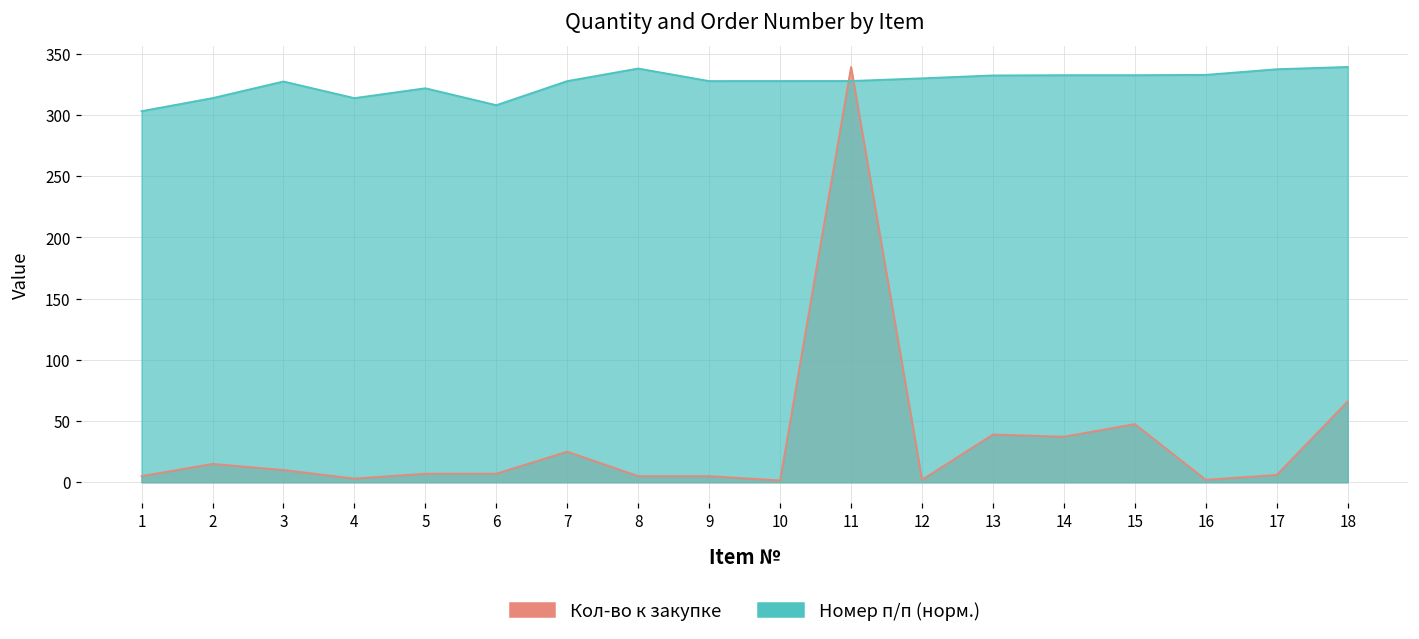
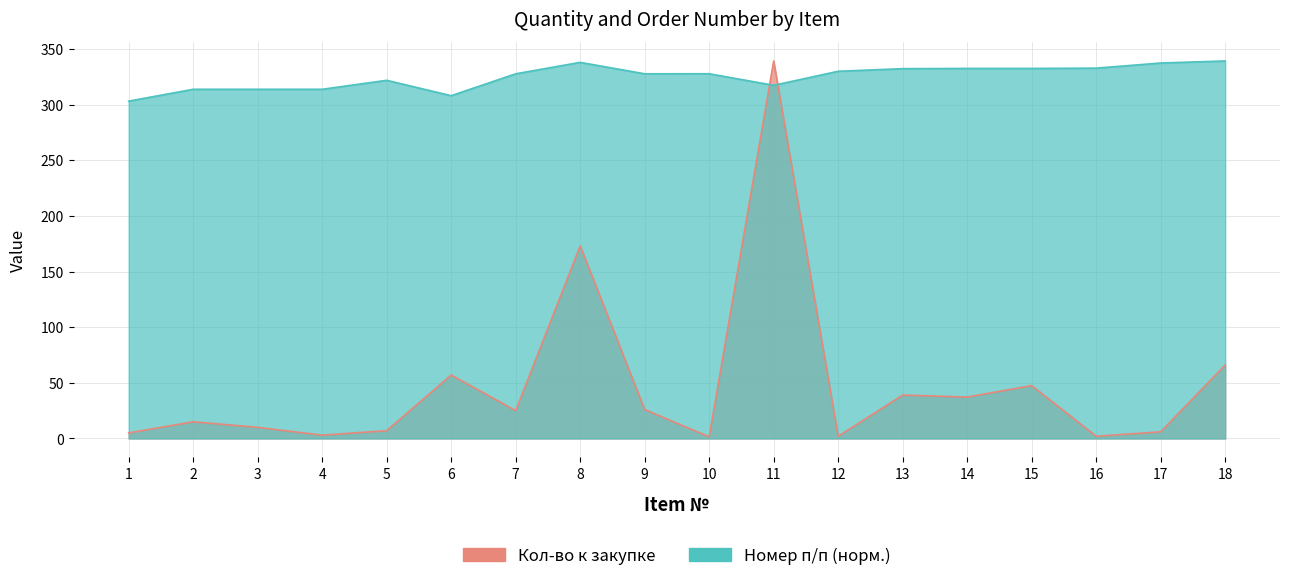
  {
    "Кол-во к закупке": {
      "1": 5,
      "2": 15,
      "3": 10,
      "4": 3,
      "5": 7,
-     "6": 7,
+     "6": 57,
      "7": 25,
-     "8": 5,
-     "9": 5,
+     "8": 173,
+     "9": 26,
      "10": 1,
      "11": 339,
      "12": 2,
      "13": 39,
      "14": 37,
      "15": 48,
      "16": 2,
      "17": 6,
      "18": 66
    },
    "Номер п/п (норм.)": {
      "1": 303,
      "2": 314,
-     "3": 327,
+     "3": 314,
      "4": 314,
      "5": 322,
      "6": 308,
      "7": 328,
      "8": 338,
      "9": 328,
      "10": 328,
-     "11": 328,
+     "11": 317,
      "12": 330,
      "13": 332,
      "14": 332,
      "15": 332,
      "16": 333,
      "17": 337,
      "18": 339
    }
  }
